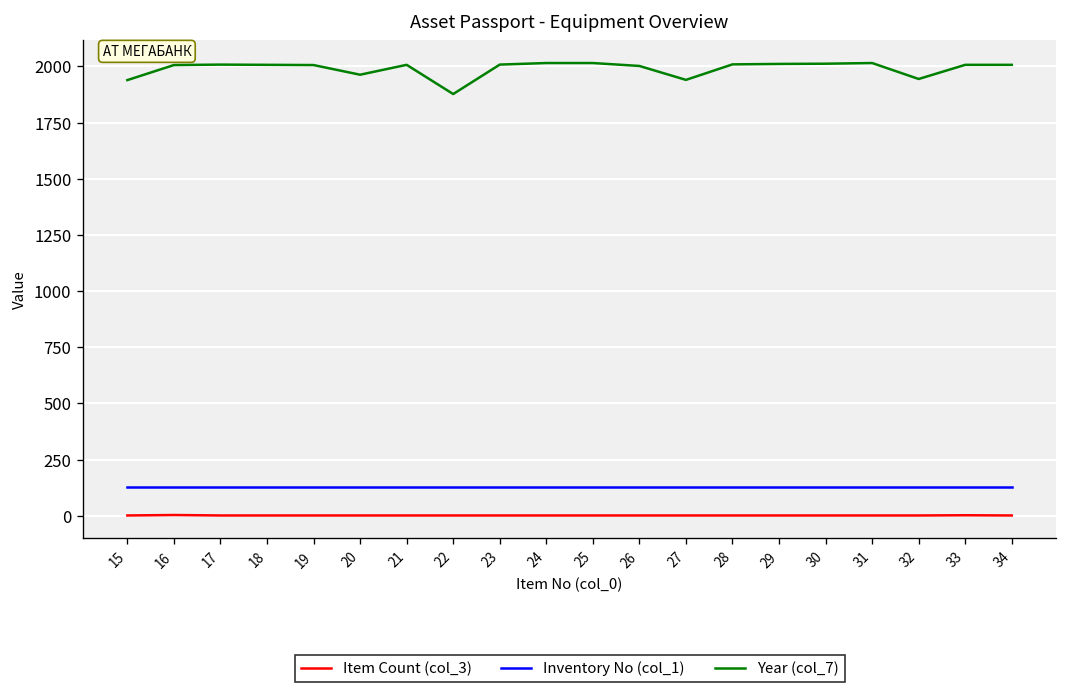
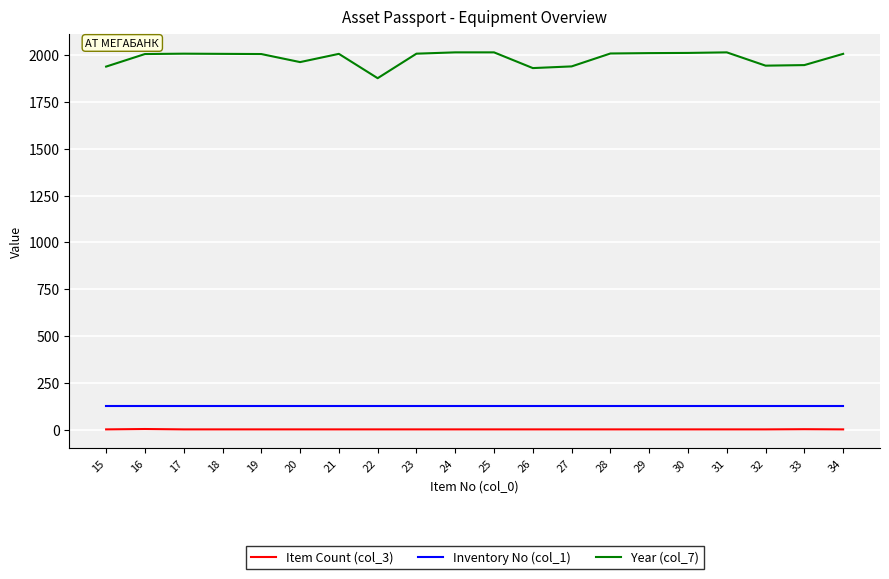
  {
    "Item Count (col_3)": {
      "15": 0,
      "16": 0,
      "17": 0,
      "18": 0,
      "19": 0,
      "20": 0,
      "21": 0,
      "22": 0,
      "23": 0,
      "24": 0,
      "25": 0,
      "26": 0,
      "27": 0,
      "28": 0,
      "29": 0,
      "30": 0,
      "31": 0,
      "32": 0,
      "33": 0,
      "34": 0
    },
    "Inventory No (col_1)": {
      "15": 130,
      "16": 130,
      "17": 130,
      "18": 130,
      "19": 130,
      "20": 130,
      "21": 130,
      "22": 130,
      "23": 130,
      "24": 130,
      "25": 130,
      "26": 130,
      "27": 130,
      "28": 130,
      "29": 130,
      "30": 130,
      "31": 130,
      "32": 130,
      "33": 130,
      "34": 130
    },
    "Year (col_7)": {
      "15": 1940,
      "16": 2010,
      "17": 2010,
      "18": 2010,
      "19": 2010,
      "20": 1960,
      "21": 2010,
      "22": 1880,
      "23": 2010,
      "24": 2020,
      "25": 2020,
-     "26": 2000,
+     "26": 1930,
      "27": 1940,
      "28": 2010,
      "29": 2010,
      "30": 2010,
      "31": 2020,
      "32": 1940,
-     "33": 2010,
+     "33": 1950,
      "34": 2010
    }
  }
